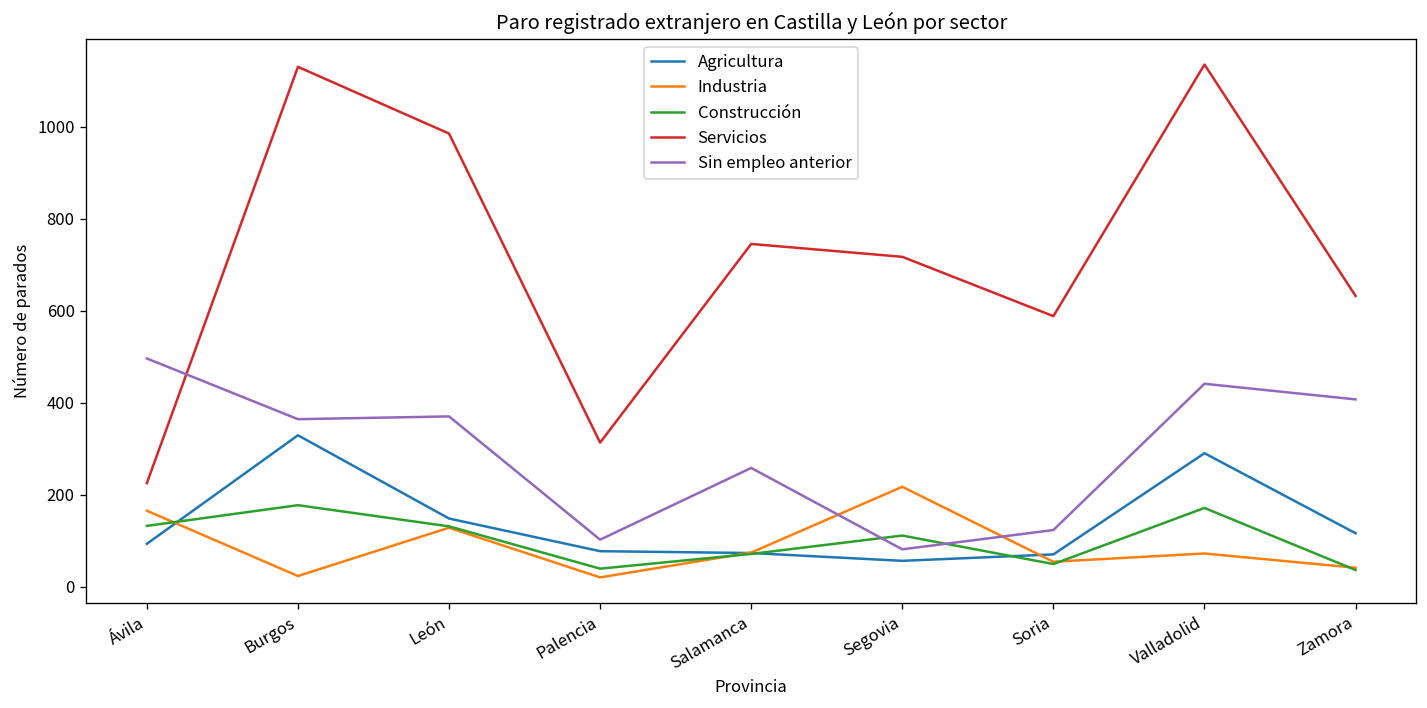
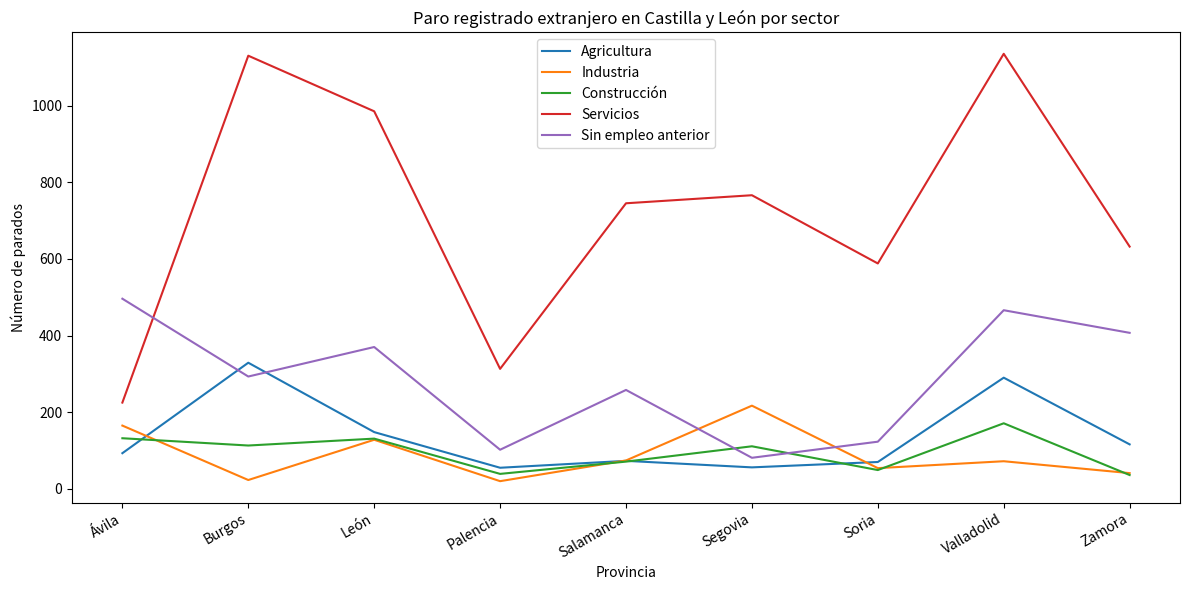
  {
    "Agricultura": {
      "Ávila": 90,
      "Burgos": 330,
      "León": 150,
-     "Palencia": 80,
+     "Palencia": 60,
      "Segovia": 60,
      "Soria": 70,
      "Valladolid": 290,
      "Zamora": 120
    },
    "Industria": {
      "Ávila": 170,
      "Burgos": 20,
      "Palencia": 20,
      "Segovia": 220,
      "Valladolid": 70
    },
    "Construcción": {
      "Ávila": 130,
-     "Burgos": 180,
+     "Burgos": 110,
      "Palencia": 40,
      "Segovia": 110,
      "Valladolid": 170
    },
    "Servicios": {
      "Ávila": 230,
      "Burgos": 1130,
      "León": 990,
      "Palencia": 310,
      "Salamanca": 750,
-     "Segovia": 720,
+     "Segovia": 770,
      "Soria": 590,
      "Valladolid": 1140,
      "Zamora": 630
    },
    "Sin empleo anterior": {
      "Ávila": 500,
-     "Burgos": 360,
+     "Burgos": 290,
      "León": 370,
      "Palencia": 100,
      "Salamanca": 260,
      "Segovia": 80,
      "Soria": 120,
-     "Valladolid": 440,
+     "Valladolid": 470,
      "Zamora": 410
    }
  }
